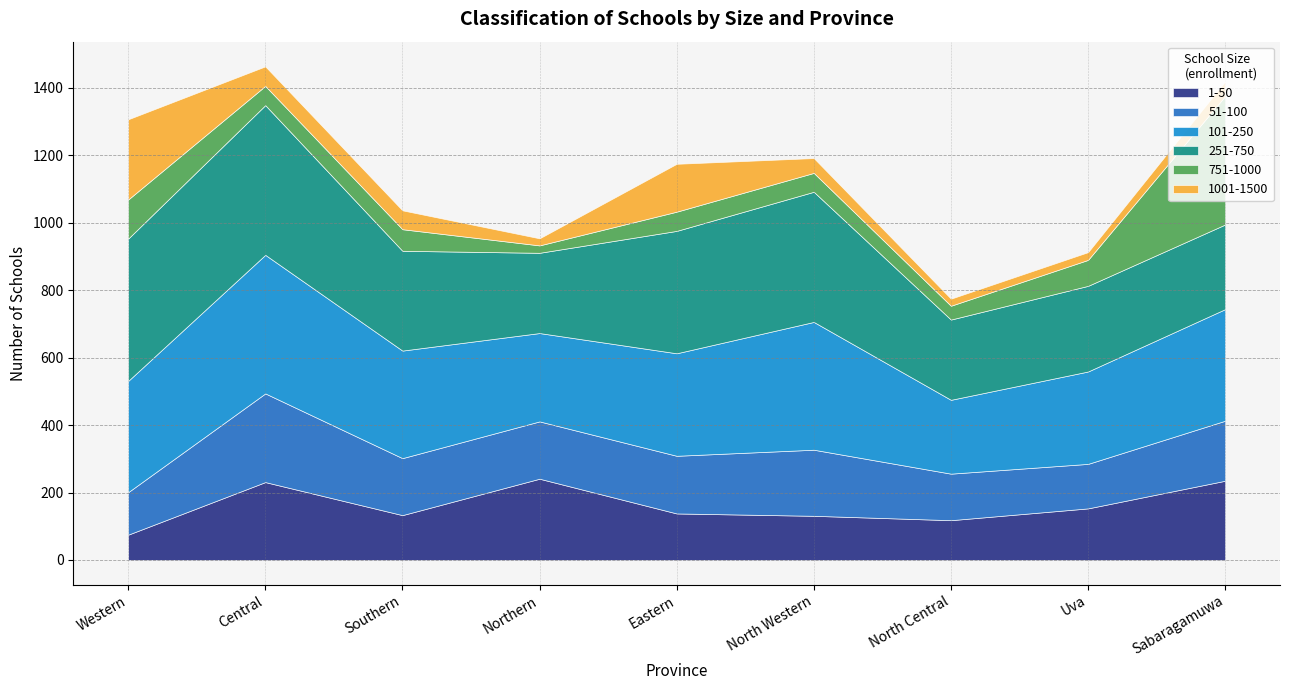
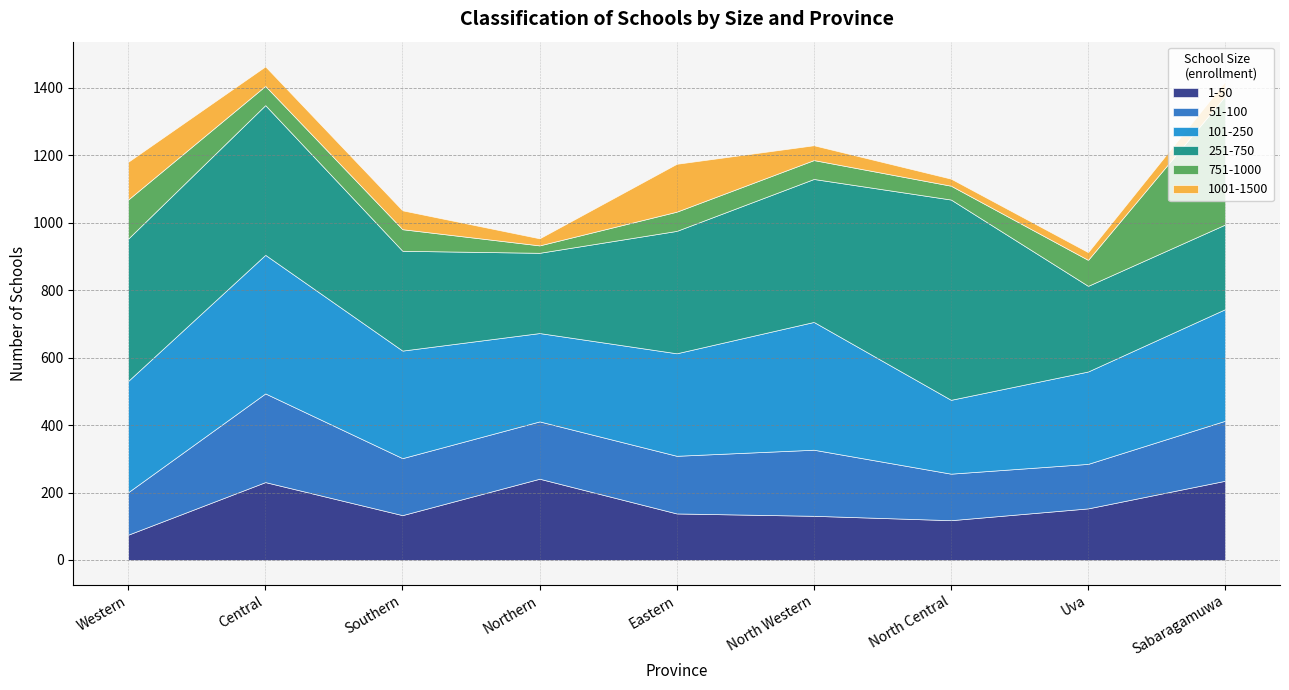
  {
    "1-50": {
      "Western": 80,
      "Central": 230,
      "Southern": 130,
      "Northern": 240,
      "Eastern": 140,
      "North Western": 130,
      "North Central": 120,
      "Uva": 150,
      "Sabaragamuwa": 240
    },
    "251-750": {
      "Western": 420,
      "Central": 440,
      "Southern": 300,
      "Northern": 240,
      "Eastern": 360,
-     "North Western": 390,
-     "North Central": 240,
+     "North Western": 420,
+     "North Central": 590,
      "Uva": 250,
      "Sabaragamuwa": 250
    },
    "751-1000": {
      "Western": 120,
      "Central": 60,
      "Southern": 60,
      "Northern": 20,
      "Eastern": 60,
      "North Western": 60,
      "North Central": 40,
      "Uva": 80
    },
    "1001-1500": {
-     "Western": 240,
+     "Western": 110,
      "Central": 60,
      "Southern": 60,
      "Northern": 20,
      "Eastern": 140,
      "North Western": 40,
      "North Central": 20,
      "Uva": 20
    }
  }
